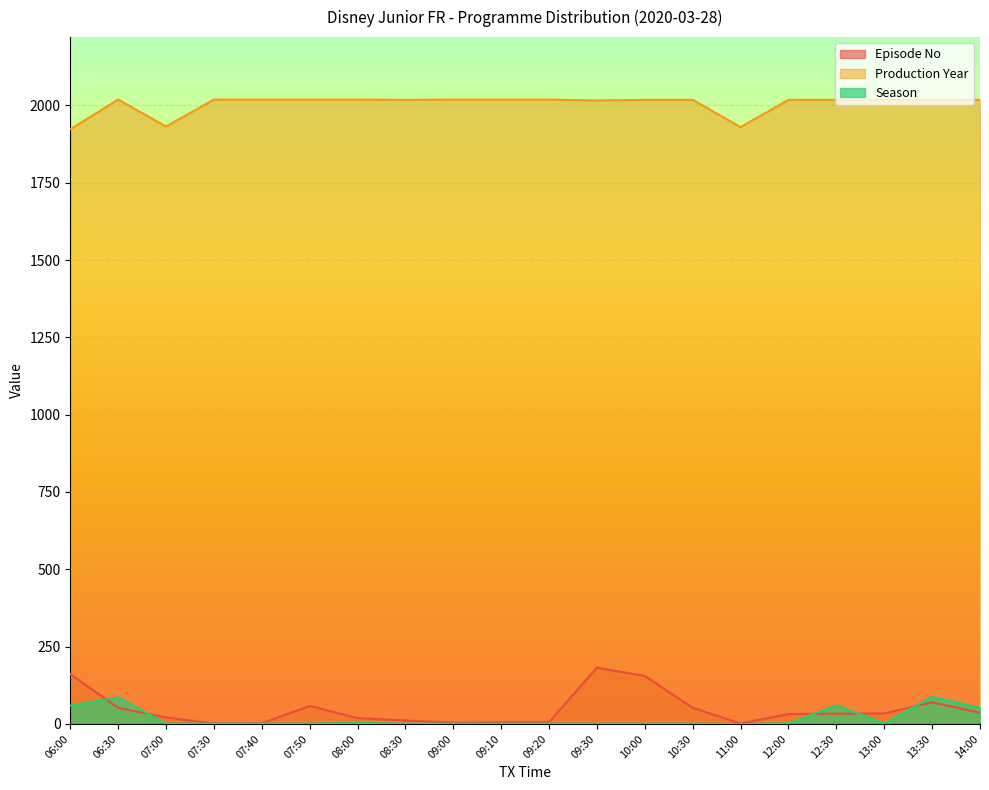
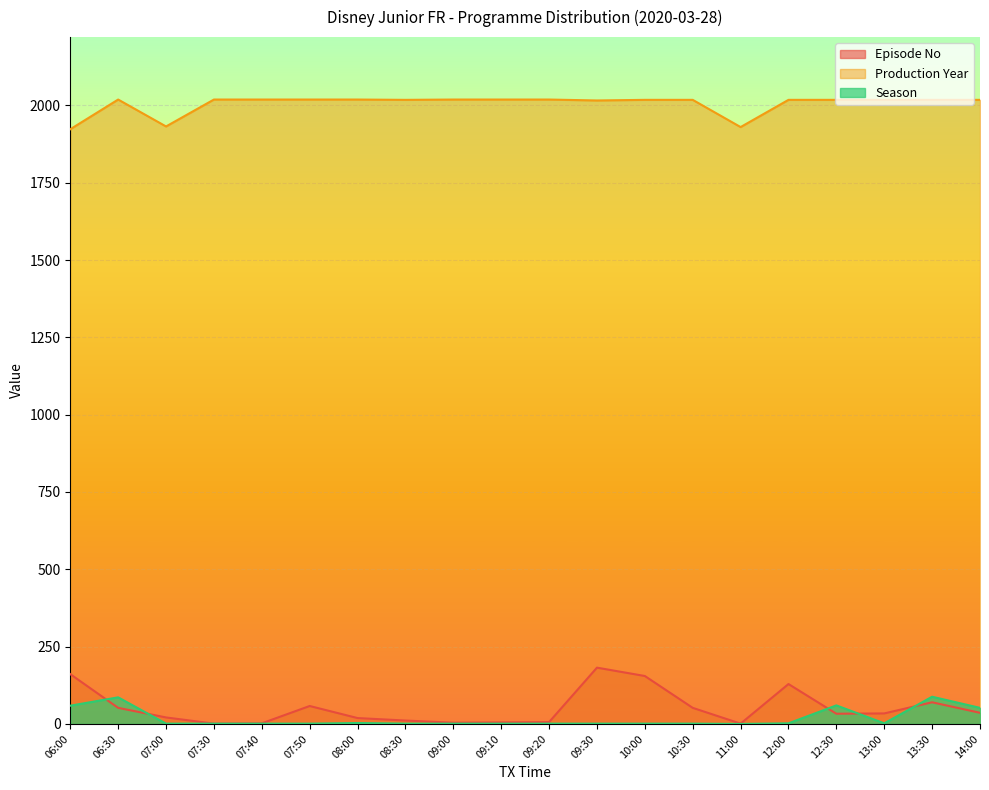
  {
    "Episode No": {
      "06:00": 160,
      "06:30": 50,
      "07:00": 20,
      "07:50": 60,
      "08:00": 20,
      "08:30": 10,
      "09:30": 180,
      "10:00": 160,
      "10:30": 50,
-     "12:00": 30,
+     "12:00": 130,
      "12:30": 30,
      "13:00": 30,
      "13:30": 70,
      "14:00": 40
    },
    "Production Year": {
      "06:00": 1920,
      "06:30": 2020,
      "07:00": 1930,
      "07:30": 2020,
      "07:40": 2020,
      "07:50": 2020,
      "08:00": 2020,
      "08:30": 2020,
      "09:00": 2020,
      "09:10": 2020,
      "09:20": 2020,
      "09:30": 2020,
      "10:00": 2020,
      "10:30": 2020,
      "11:00": 1930,
      "12:00": 2020,
      "14:00": 2020
    },
    "Season": {
      "06:00": 60,
      "06:30": 90,
      "07:00": 0,
      "07:50": 0,
      "08:00": 0,
      "08:30": 0,
      "09:30": 0,
      "10:00": 0,
      "10:30": 0,
      "12:00": 0,
      "12:30": 60,
      "13:00": 0,
      "13:30": 90,
      "14:00": 50
    }
  }
